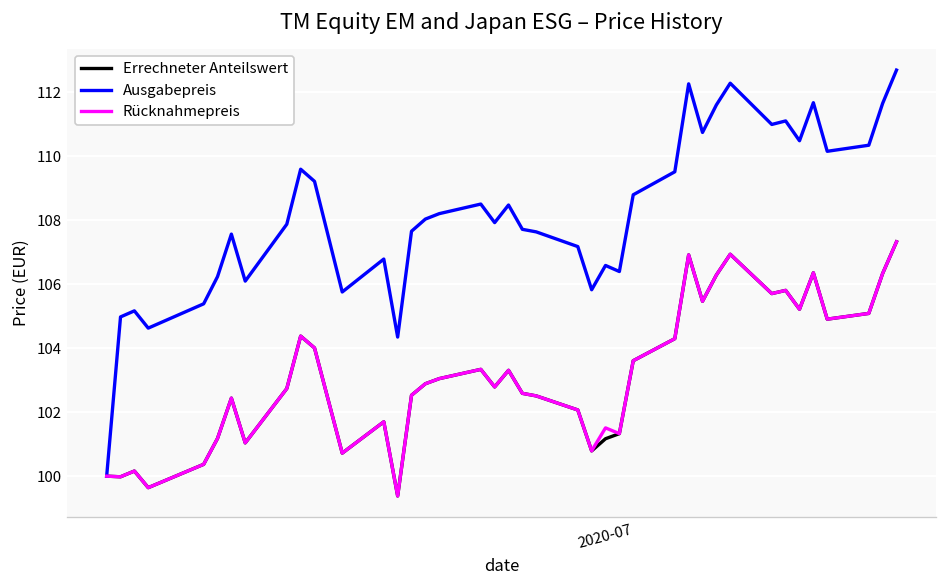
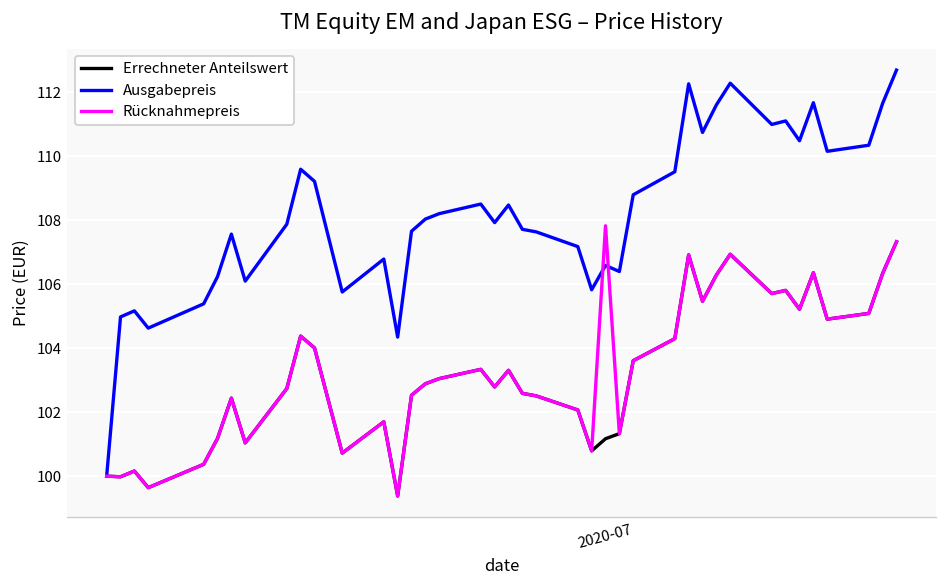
  {
    "Errechneter Anteilswert": {
      "2020-07": 101.2
    },
    "Ausgabepreis": {
      "2020-07": 106.6
    },
    "Rücknahmepreis": {
-     "2020-07": 101.5
+     "2020-07": 107.8
    }
  }
